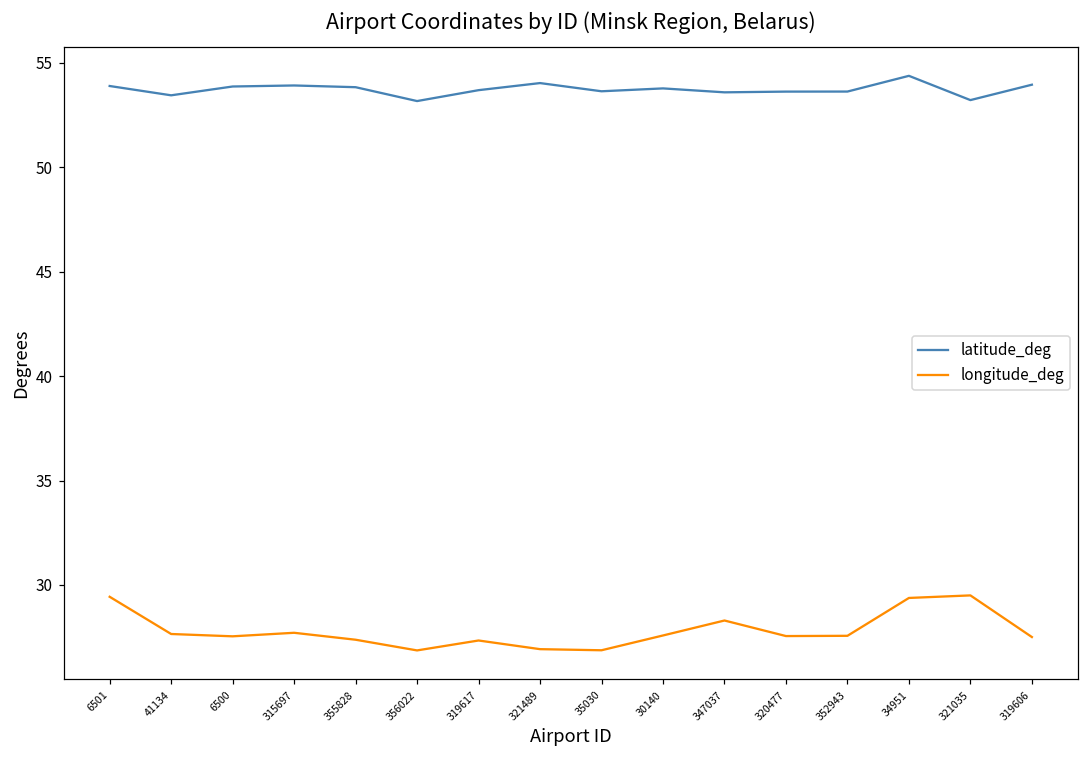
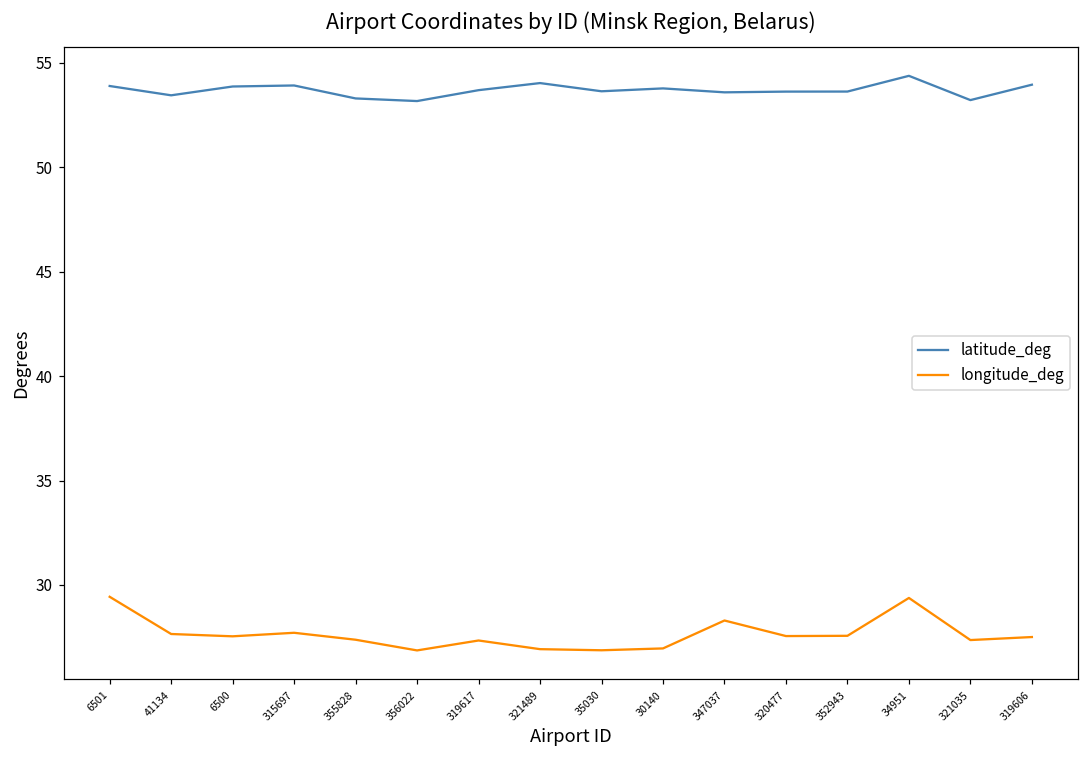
  {
    "latitude_deg": {
      "6501": 53.9,
      "41134": 53.4,
      "6500": 53.9,
      "315697": 53.9,
-     "355828": 53.8,
+     "355828": 53.3,
      "356022": 53.2,
      "319617": 53.7,
      "321489": 54.0,
      "35030": 53.6,
      "30140": 53.8,
      "347037": 53.6,
      "320477": 53.6,
      "352943": 53.6,
      "34951": 54.4,
      "321035": 53.2,
      "319606": 54.0
    },
    "longitude_deg": {
      "6501": 29.4,
      "41134": 27.7,
      "6500": 27.5,
      "315697": 27.7,
      "355828": 27.4,
      "356022": 26.9,
      "319617": 27.3,
      "321489": 26.9,
      "35030": 26.9,
-     "30140": 27.6,
+     "30140": 27.0,
      "347037": 28.3,
      "320477": 27.6,
      "352943": 27.6,
      "34951": 29.4,
-     "321035": 29.5,
+     "321035": 27.4,
      "319606": 27.5
    }
  }
